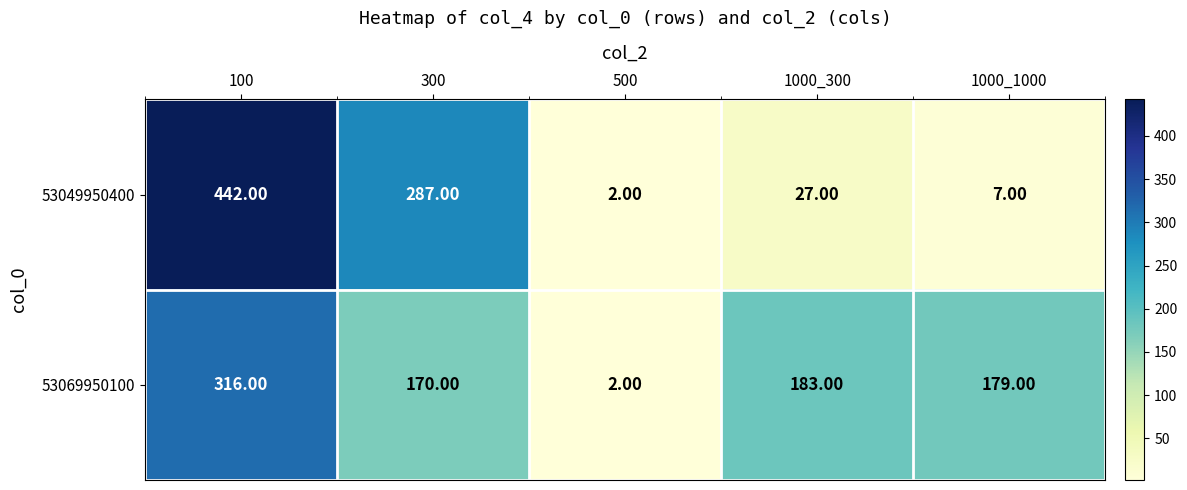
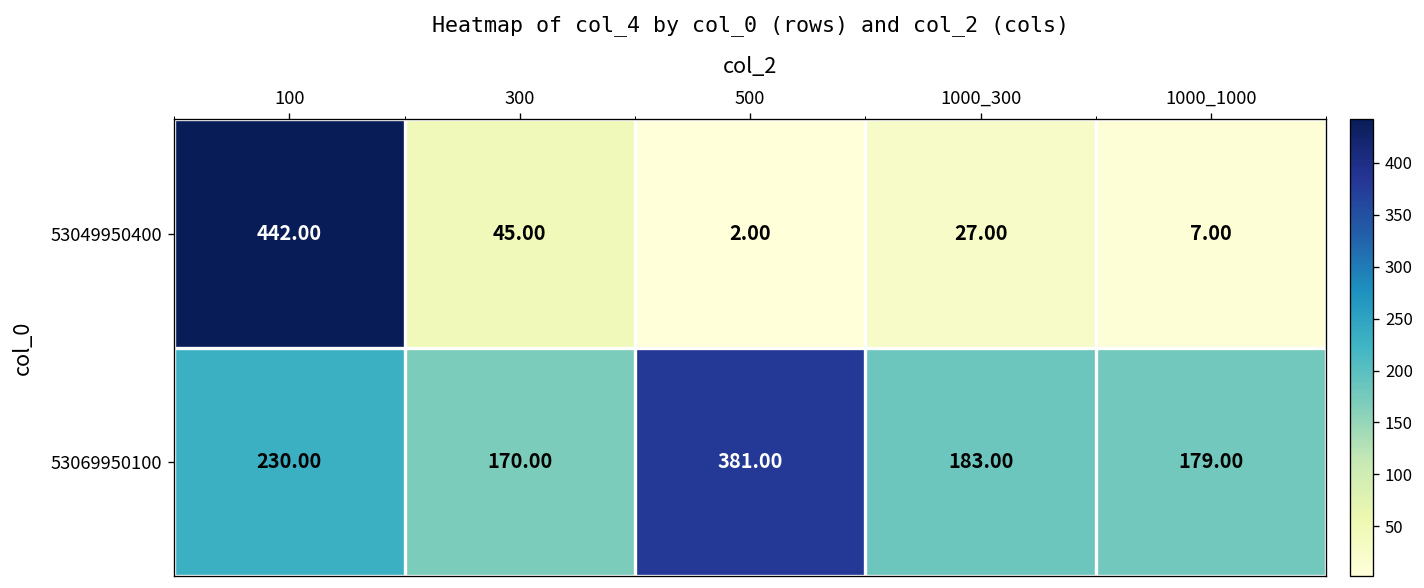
  {
    "53049950400": {
      "100": 442.00,
-     "300": 287.00,
+     "300": 45.00,
      "500": 2.00,
      "1000_300": 27.00,
      "1000_1000": 7.00
    },
    "53069950100": {
-     "100": 316.00,
+     "100": 230.00,
      "300": 170.00,
-     "500": 2.00,
+     "500": 381.00,
      "1000_300": 183.00,
      "1000_1000": 179.00
    }
  }
